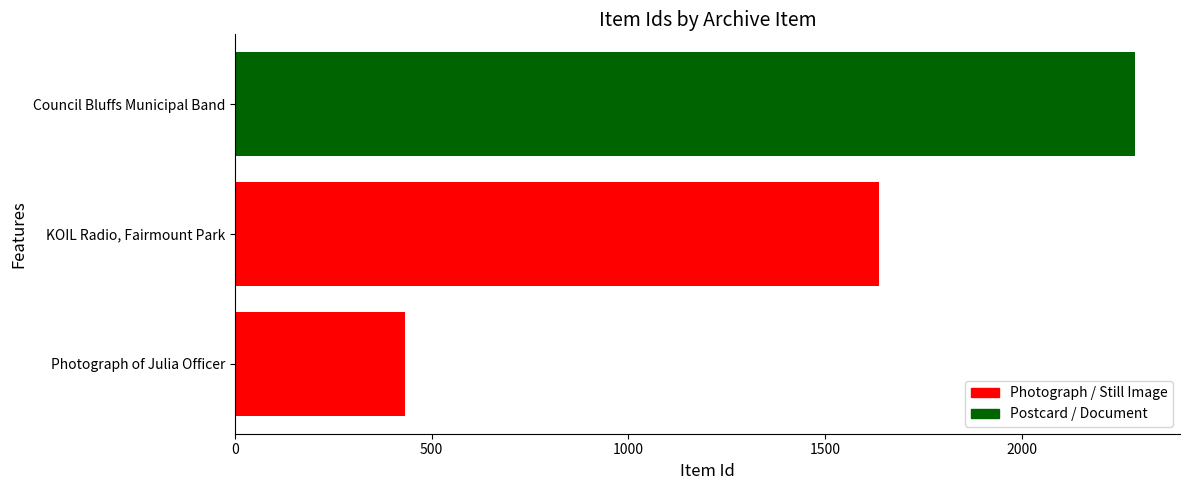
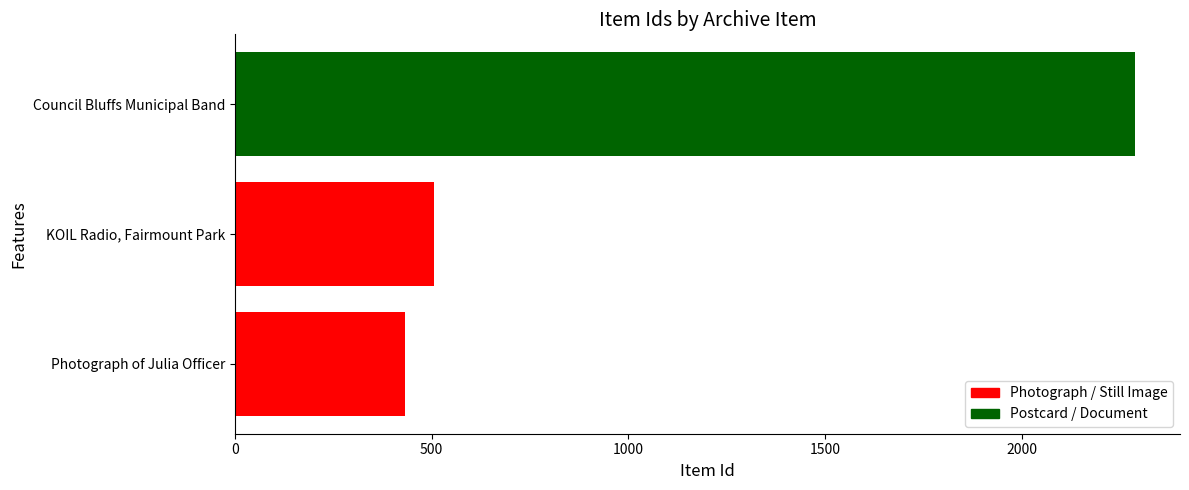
  {
    "Council Bluffs Municipal Band": 2290,
-   "KOIL Radio, Fairmount Park": 1640,
+   "KOIL Radio, Fairmount Park": 510,
    "Photograph of Julia Officer": 430
  }
